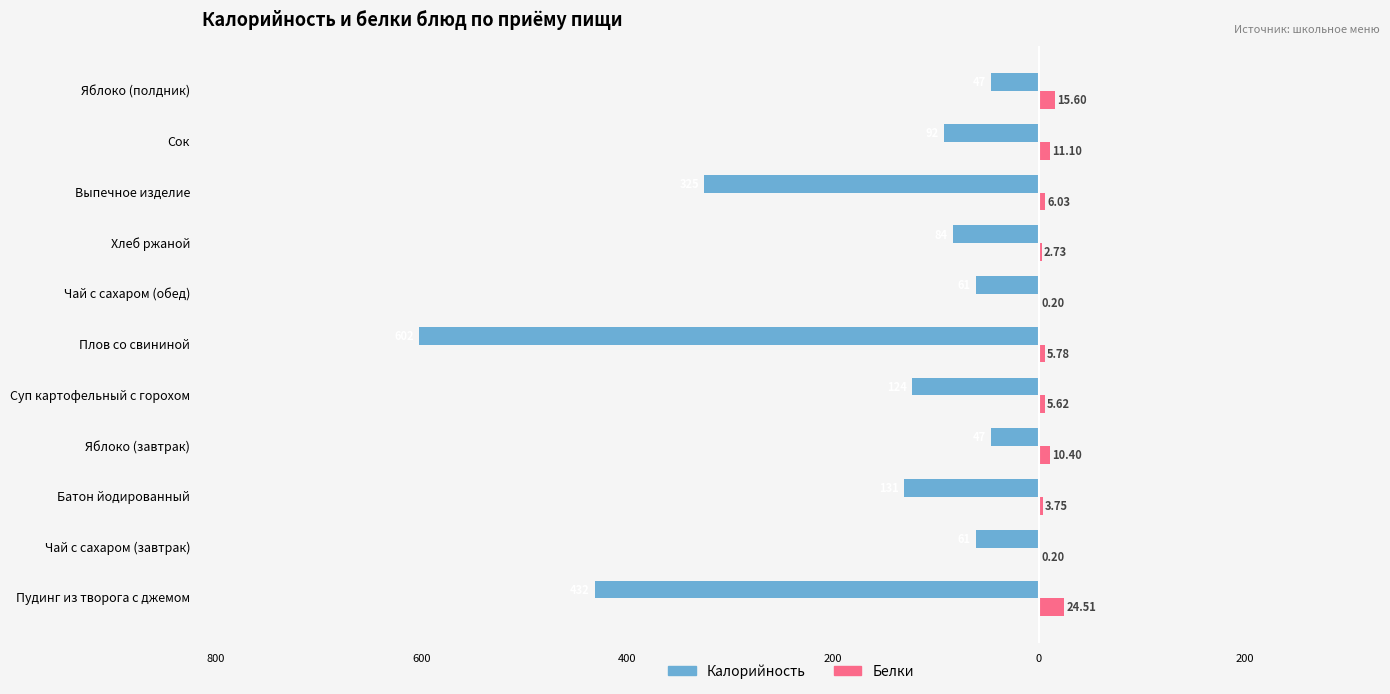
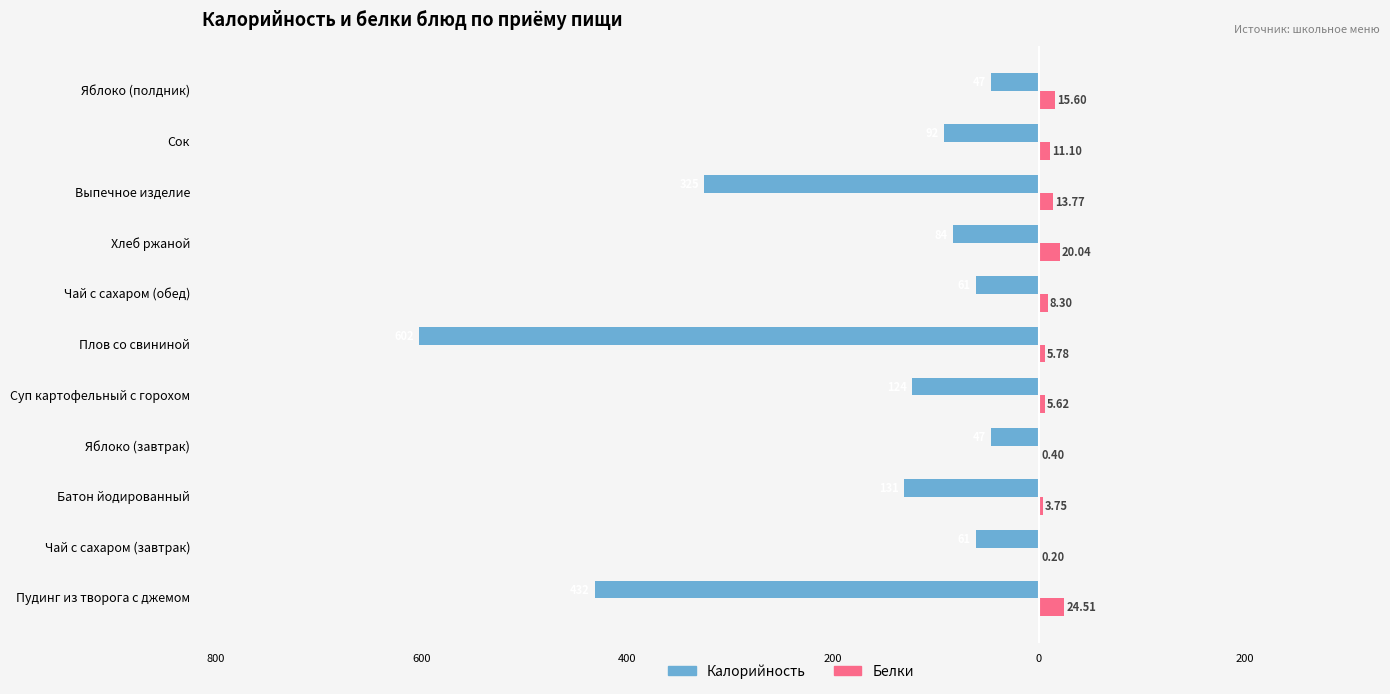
  {
    "Белки": {
      "Яблоко (полдник)": 15.60,
      "Сок": 11.10,
-     "Выпечное изделие": 6.03,
-     "Хлеб ржаной": 2.73,
-     "Чай с сахаром (обед)": 0.20,
+     "Выпечное изделие": 13.77,
+     "Хлеб ржаной": 20.04,
+     "Чай с сахаром (обед)": 8.30,
      "Плов со свининой": 5.78,
      "Суп картофельный с горохом": 5.62,
-     "Яблоко (завтрак)": 10.40,
+     "Яблоко (завтрак)": 0.40,
      "Батон йодированный": 3.75,
      "Чай с сахаром (завтрак)": 0.20,
      "Пудинг из творога с джемом": 24.51
    }
  }
